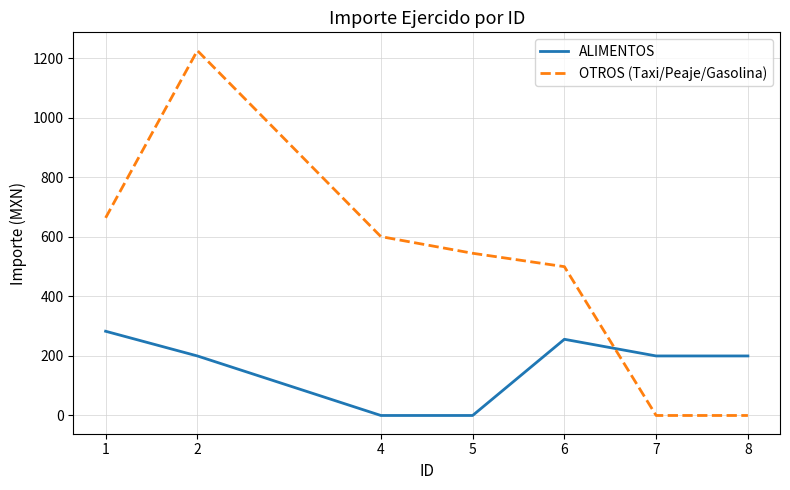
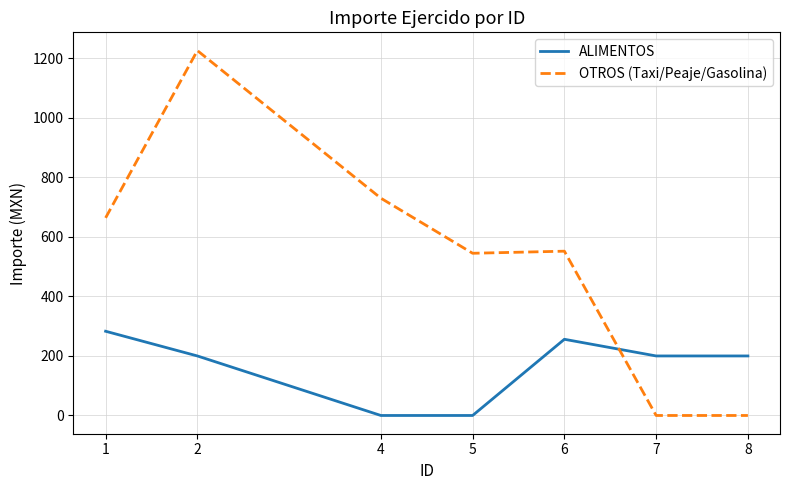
  {
    "ALIMENTOS": {
      "1": 280,
      "2": 200,
      "4": 0,
      "5": 0,
      "6": 260,
      "7": 200,
      "8": 200
    },
    "OTROS (Taxi/Peaje/Gasolina)": {
      "1": 660,
      "2": 1230,
-     "4": 600,
+     "4": 730,
      "5": 550,
-     "6": 500,
+     "6": 550,
      "7": 0,
      "8": 0
    }
  }
